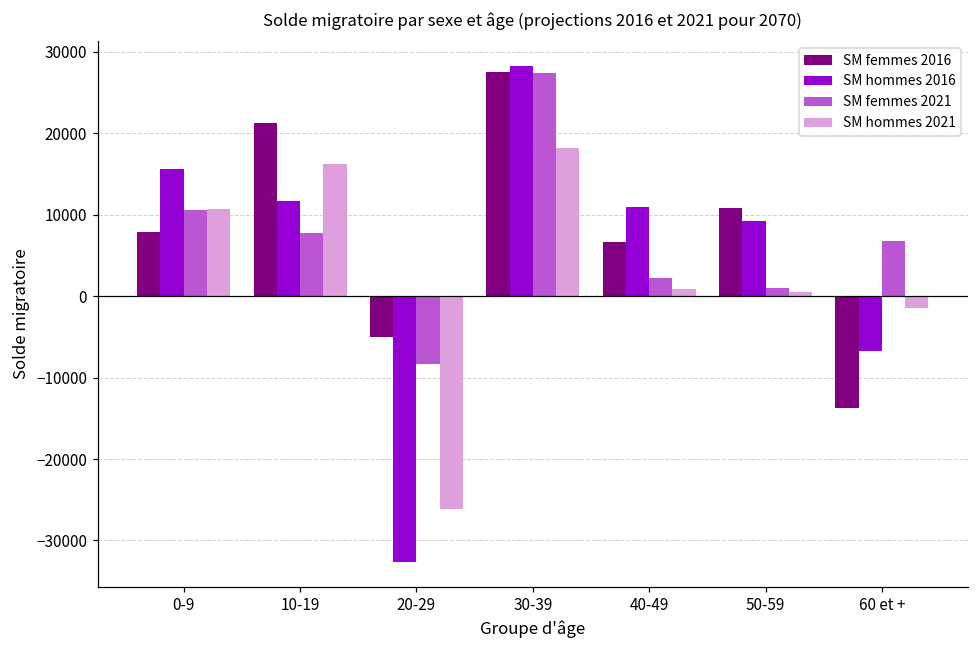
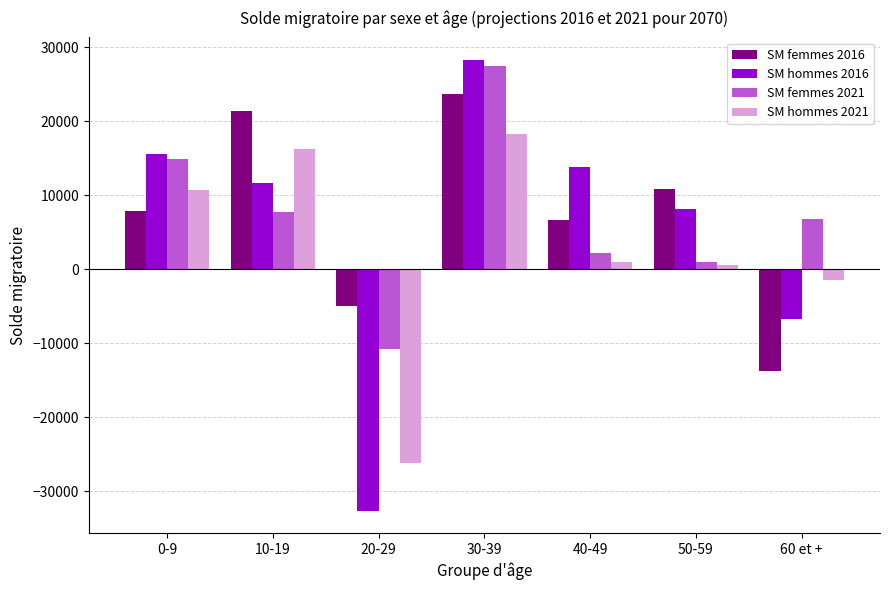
  {
    "SM femmes 2016": {
      "0-9": 8000,
      "10-19": 21000,
      "20-29": -5000,
-     "30-39": 27000,
+     "30-39": 24000,
      "40-49": 7000,
      "50-59": 11000,
      "60 et +": -14000
    },
    "SM hommes 2016": {
      "0-9": 16000,
      "10-19": 12000,
      "20-29": -33000,
      "30-39": 28000,
-     "40-49": 11000,
-     "50-59": 9000,
+     "40-49": 14000,
+     "50-59": 8000,
      "60 et +": -7000
    },
    "SM femmes 2021": {
-     "0-9": 11000,
+     "0-9": 15000,
      "10-19": 8000,
-     "20-29": -8000,
+     "20-29": -11000,
      "30-39": 27000,
      "40-49": 2000,
      "50-59": 1000,
      "60 et +": 7000
    },
    "SM hommes 2021": {
      "0-9": 11000,
      "10-19": 16000,
      "20-29": -26000,
      "30-39": 18000,
      "40-49": 1000,
      "50-59": 1000,
      "60 et +": -1000
    }
  }
